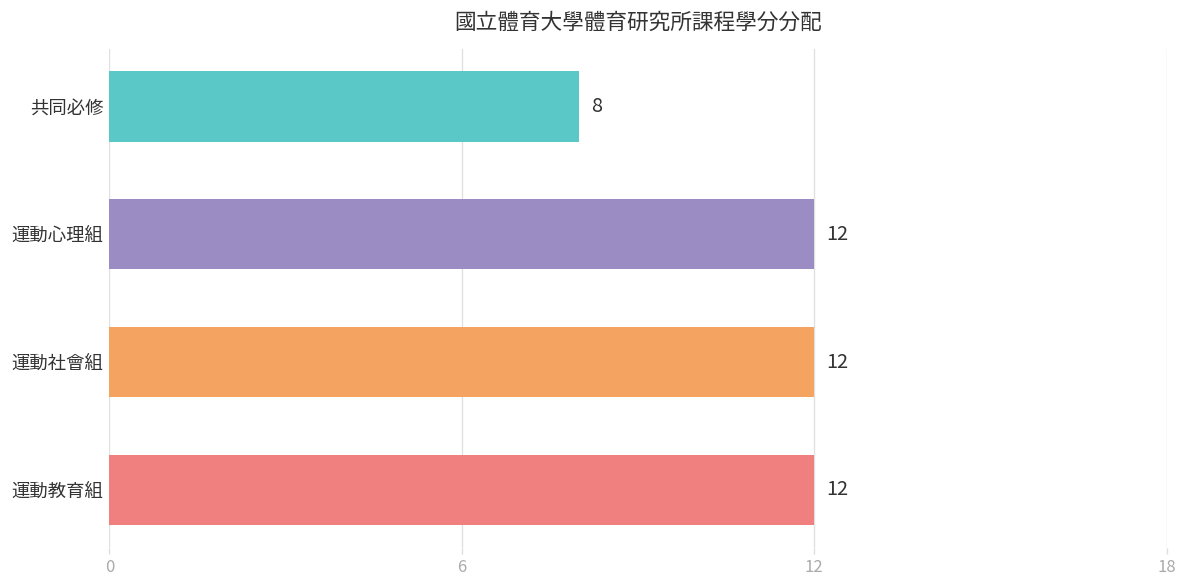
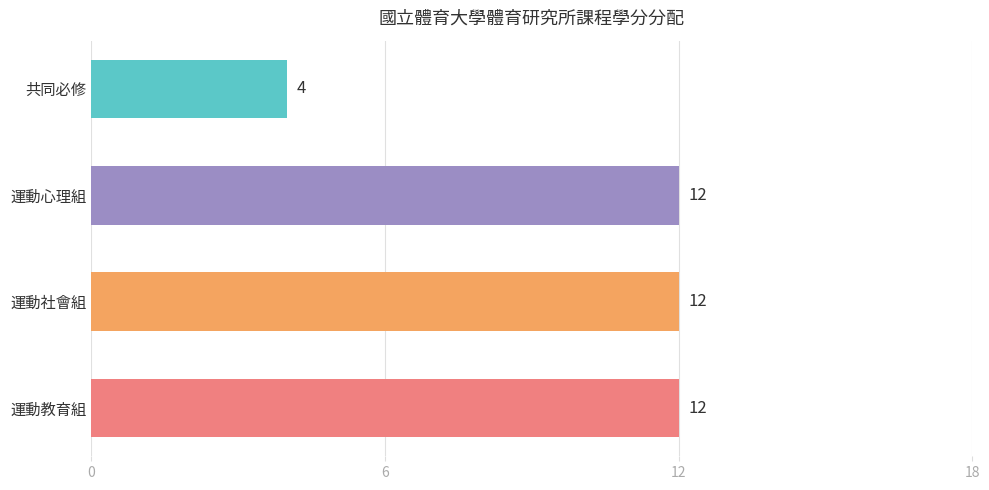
  {
-   "共同必修": 8,
+   "共同必修": 4,
    "運動心理組": 12,
    "運動社會組": 12,
    "運動教育組": 12
  }
